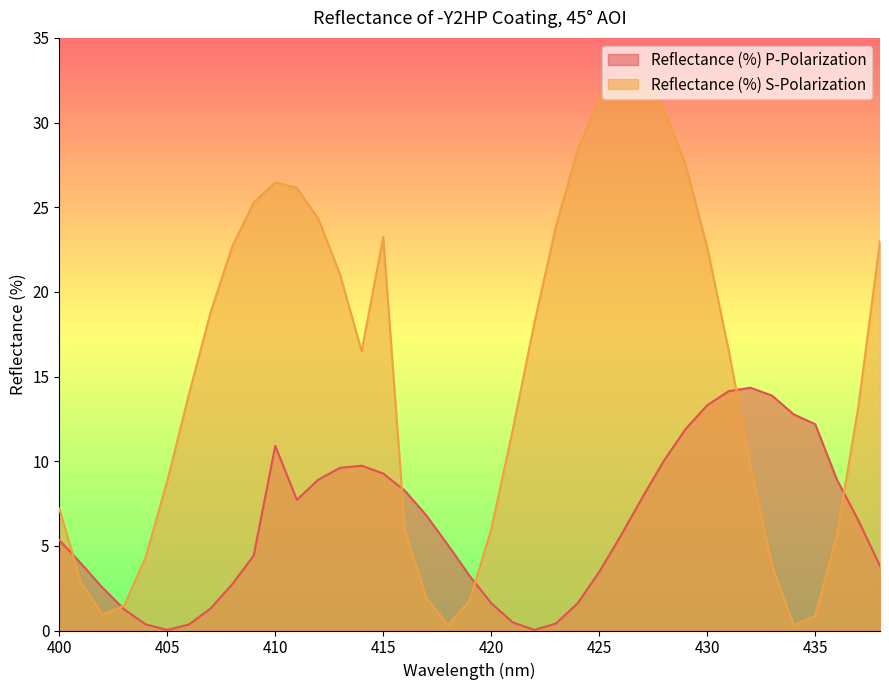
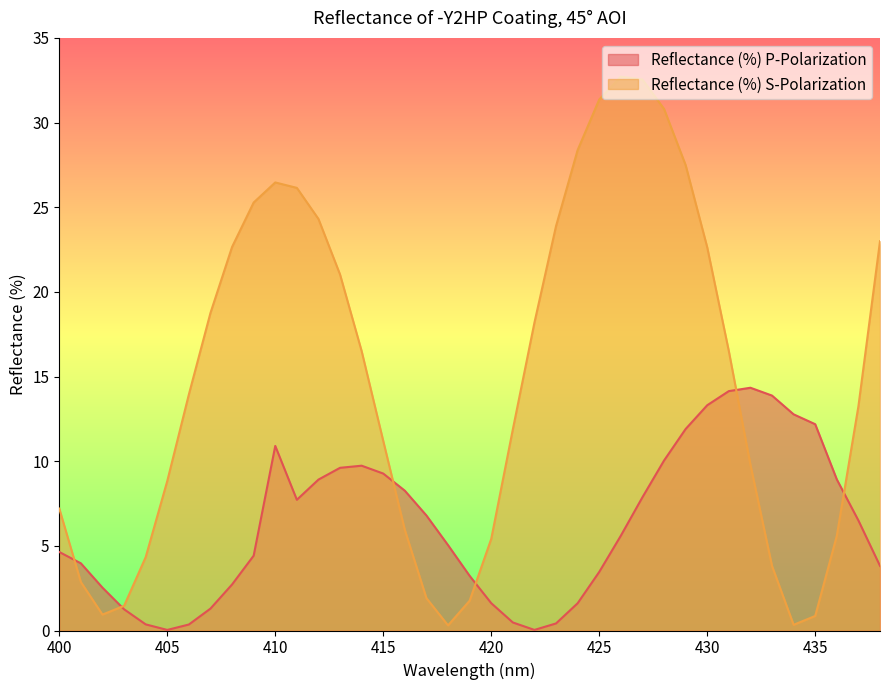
  {
    "Reflectance (%) P-Polarization": {
-     "400": 5.3,
+     "400": 4.6,
      "405": 0.0,
      "410": 10.9,
      "415": 9.3,
      "420": 1.6,
      "425": 3.5,
      "430": 13.3,
      "435": 12.2
    },
    "Reflectance (%) S-Polarization": {
      "400": 7.2,
      "405": 8.8,
      "410": 26.5,
-     "415": 23.2,
-     "420": 6.0,
+     "415": 11.2,
+     "420": 5.4,
      "425": 31.4,
      "430": 22.6,
      "435": 0.9
    }
  }
